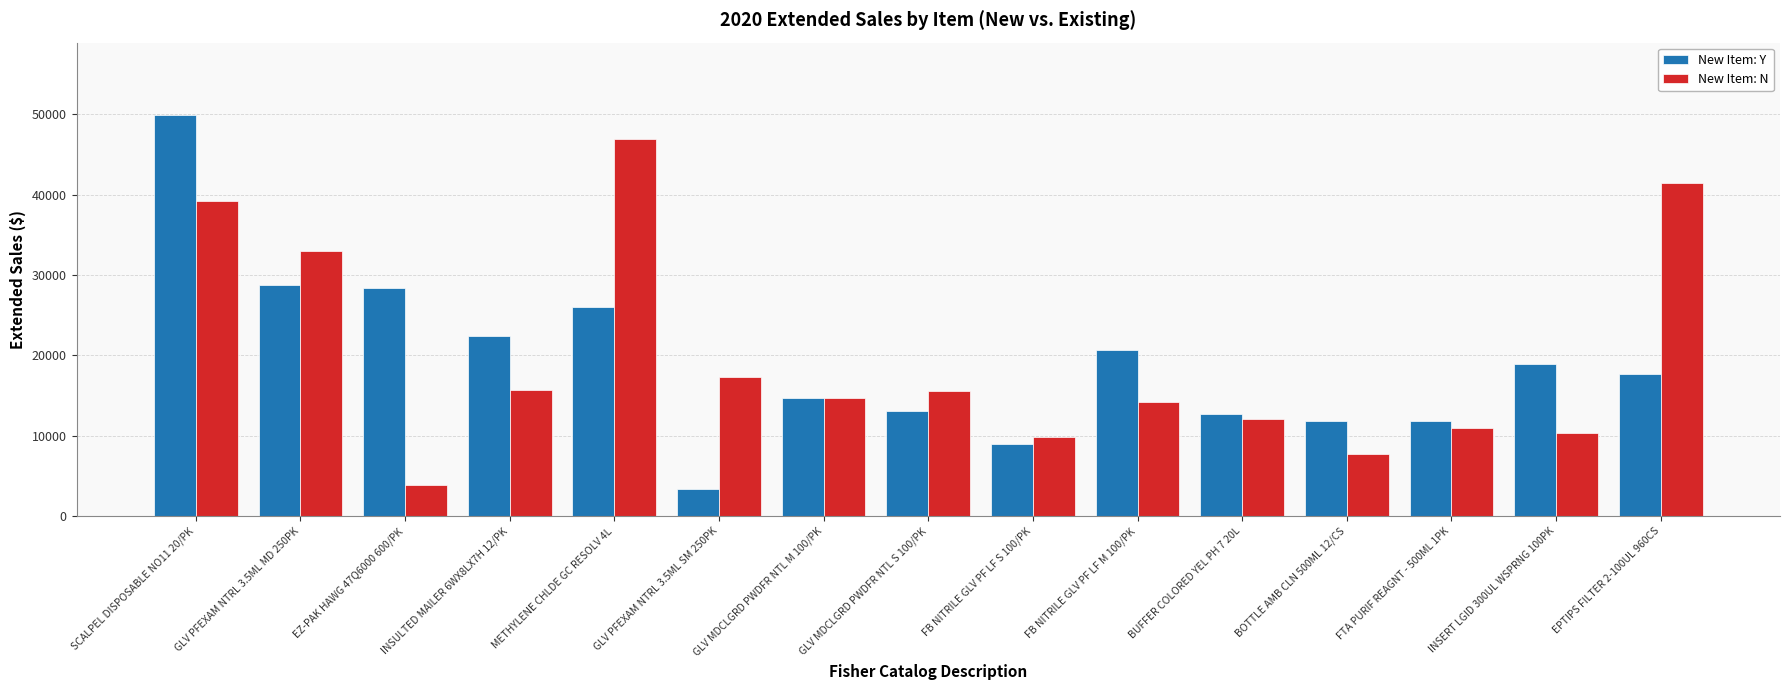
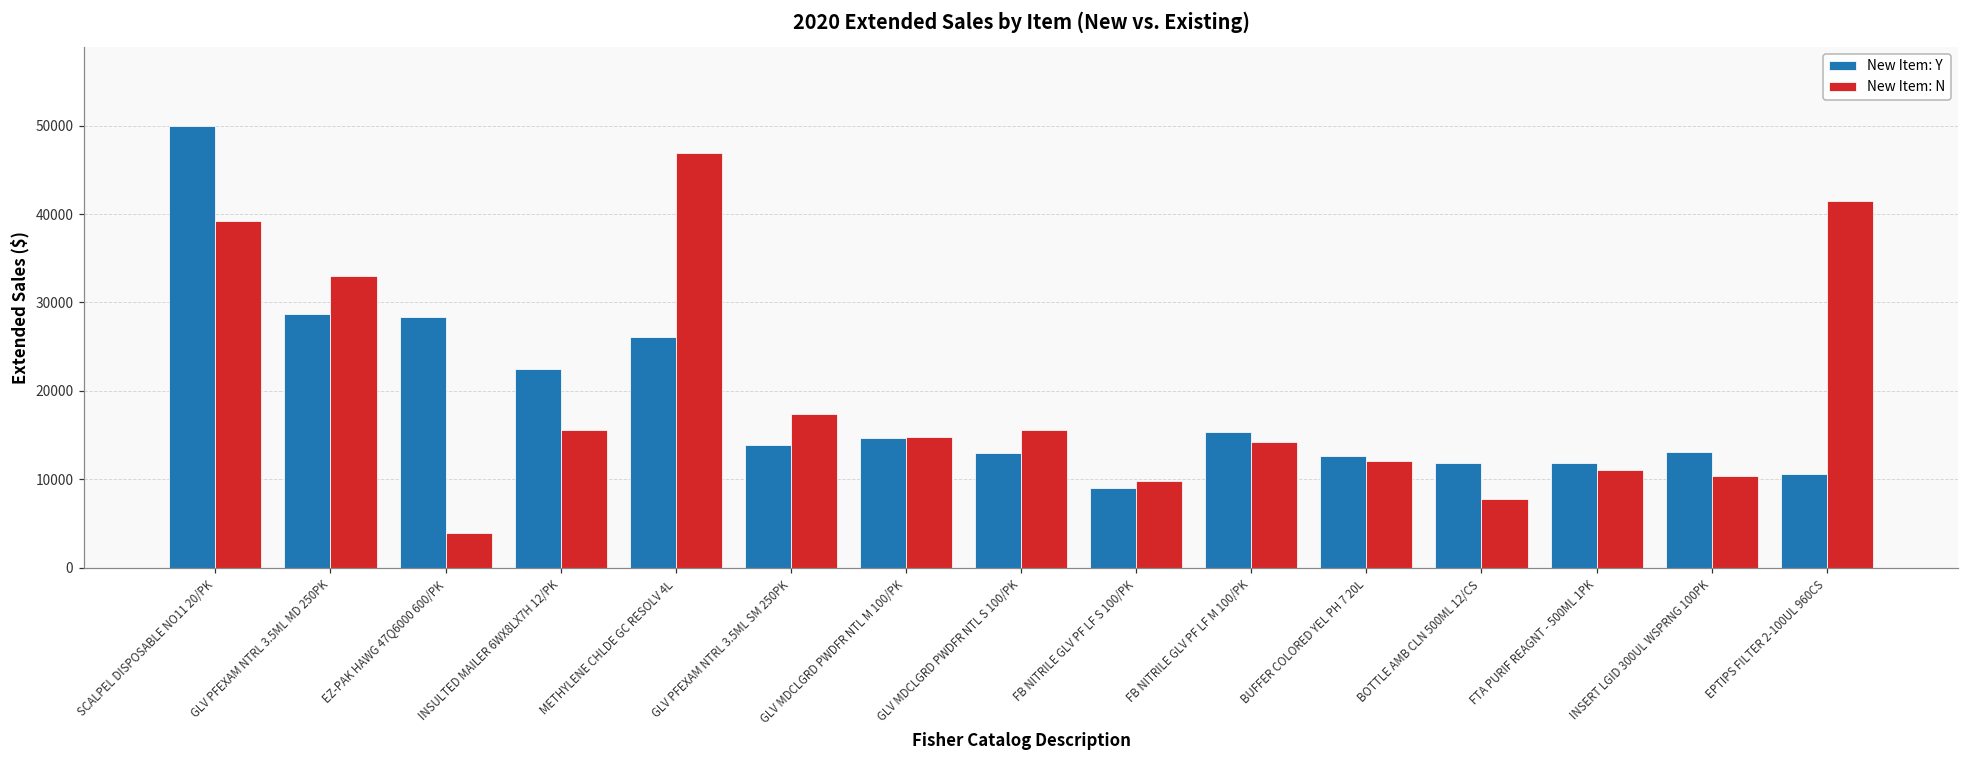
  {
    "New Item: Y": {
      "SCALPEL DISPOSABLE NO11 20/PK": 50000,
      "GLV PFEXAM NTRL 3.5ML MD 250PK": 29000,
      "EZ-PAK HAWG 47Q6000 600/PK": 28000,
      "INSULTED MAILER 6WX8LX7H 12/PK": 22000,
      "METHYLENE CHLDE GC RESOLV 4L": 26000,
-     "GLV PFEXAM NTRL 3.5ML SM 250PK": 3000,
+     "GLV PFEXAM NTRL 3.5ML SM 250PK": 14000,
      "GLV MDCLGRD PWDFR NTL M 100/PK": 15000,
      "GLV MDCLGRD PWDFR NTL S 100/PK": 13000,
      "FB NITRILE GLV PF LF S 100/PK": 9000,
-     "FB NITRILE GLV PF LF M 100/PK": 21000,
+     "FB NITRILE GLV PF LF M 100/PK": 15000,
      "BUFFER COLORED YEL PH 7 20L": 13000,
      "BOTTLE AMB CLN 500ML 12/CS": 12000,
      "FTA PURIF REAGNT - 500ML 1PK": 12000,
-     "INSERT LGID 300UL WSPRNG 100PK": 19000,
-     "EPTIPS FILTER 2-100UL 960CS": 18000
+     "INSERT LGID 300UL WSPRNG 100PK": 13000,
+     "EPTIPS FILTER 2-100UL 960CS": 11000
    },
    "New Item: N": {
      "SCALPEL DISPOSABLE NO11 20/PK": 39000,
      "GLV PFEXAM NTRL 3.5ML MD 250PK": 33000,
      "EZ-PAK HAWG 47Q6000 600/PK": 4000,
      "INSULTED MAILER 6WX8LX7H 12/PK": 16000,
      "METHYLENE CHLDE GC RESOLV 4L": 47000,
      "GLV PFEXAM NTRL 3.5ML SM 250PK": 17000,
      "GLV MDCLGRD PWDFR NTL M 100/PK": 15000,
      "GLV MDCLGRD PWDFR NTL S 100/PK": 16000,
      "FB NITRILE GLV PF LF S 100/PK": 10000,
      "FB NITRILE GLV PF LF M 100/PK": 14000,
      "BUFFER COLORED YEL PH 7 20L": 12000,
      "BOTTLE AMB CLN 500ML 12/CS": 8000,
      "FTA PURIF REAGNT - 500ML 1PK": 11000,
      "INSERT LGID 300UL WSPRNG 100PK": 10000,
      "EPTIPS FILTER 2-100UL 960CS": 41000
    }
  }
